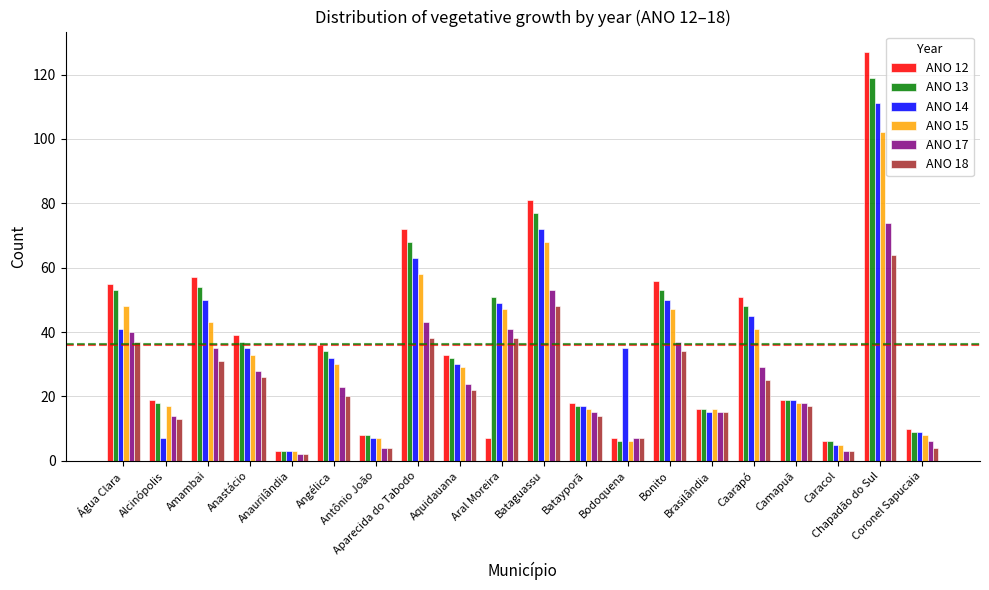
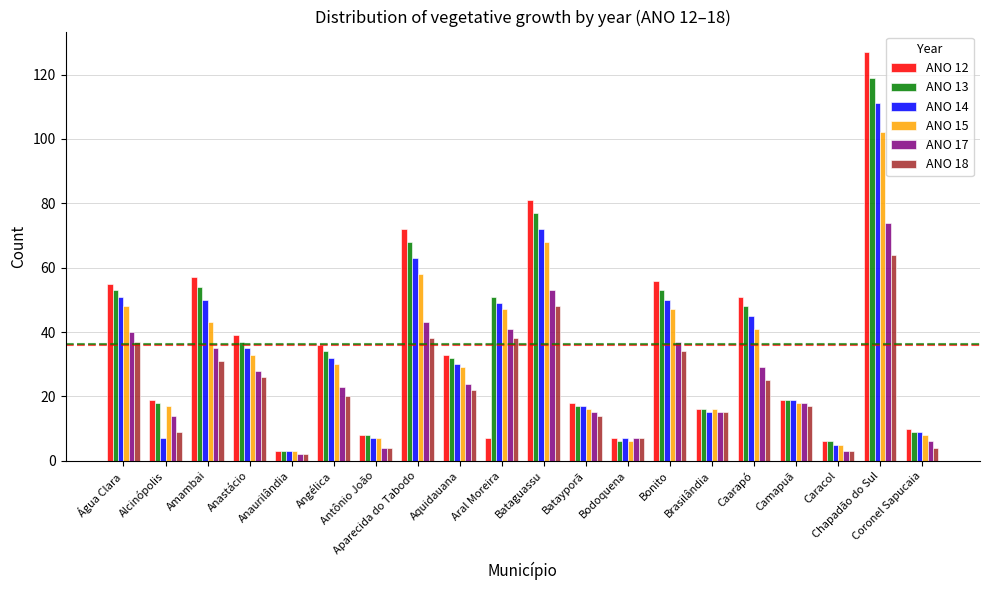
  {
    "ANO 12": {
      "Água Clara": 55,
      "Alcinópolis": 19,
      "Amambai": 57,
      "Anastácio": 39,
      "Anaurilândia": 3,
      "Angélica": 36,
      "Antônio João": 8,
      "Aparecida do Tabodo": 72,
      "Aquidauana": 33,
      "Aral Moreira": 7,
      "Bataguassu": 81,
      "Batayporã": 18,
      "Bodoquena": 7,
      "Bonito": 56,
      "Brasilândia": 16,
      "Caarapó": 51,
      "Camapuã": 19,
      "Caracol": 6,
      "Chapadão do Sul": 127,
      "Coronel Sapucaia": 10
    },
    "ANO 13": {
      "Água Clara": 53,
      "Alcinópolis": 18,
      "Amambai": 54,
      "Anastácio": 37,
      "Anaurilândia": 3,
      "Angélica": 34,
      "Antônio João": 8,
      "Aparecida do Tabodo": 68,
      "Aquidauana": 32,
      "Aral Moreira": 51,
      "Bataguassu": 77,
      "Batayporã": 17,
      "Bodoquena": 6,
      "Bonito": 53,
      "Brasilândia": 16,
      "Caarapó": 48,
      "Camapuã": 19,
      "Caracol": 6,
      "Chapadão do Sul": 119,
      "Coronel Sapucaia": 9
    },
    "ANO 14": {
-     "Água Clara": 41,
+     "Água Clara": 51,
      "Alcinópolis": 7,
      "Amambai": 50,
      "Anastácio": 35,
      "Anaurilândia": 3,
      "Angélica": 32,
      "Antônio João": 7,
      "Aparecida do Tabodo": 63,
      "Aquidauana": 30,
      "Aral Moreira": 49,
      "Bataguassu": 72,
      "Batayporã": 17,
-     "Bodoquena": 35,
+     "Bodoquena": 7,
      "Bonito": 50,
      "Brasilândia": 15,
      "Caarapó": 45,
      "Camapuã": 19,
      "Caracol": 5,
      "Chapadão do Sul": 111,
      "Coronel Sapucaia": 9
    },
    "ANO 15": {
      "Água Clara": 48,
      "Alcinópolis": 17,
      "Amambai": 43,
      "Anastácio": 33,
      "Anaurilândia": 3,
      "Angélica": 30,
      "Antônio João": 7,
      "Aparecida do Tabodo": 58,
      "Aquidauana": 29,
      "Aral Moreira": 47,
      "Bataguassu": 68,
      "Batayporã": 16,
      "Bodoquena": 6,
      "Bonito": 47,
      "Brasilândia": 16,
      "Caarapó": 41,
      "Camapuã": 18,
      "Caracol": 5,
      "Chapadão do Sul": 102,
      "Coronel Sapucaia": 8
    },
    "ANO 17": {
      "Água Clara": 40,
      "Alcinópolis": 14,
      "Amambai": 35,
      "Anastácio": 28,
      "Anaurilândia": 2,
      "Angélica": 23,
      "Antônio João": 4,
      "Aparecida do Tabodo": 43,
      "Aquidauana": 24,
      "Aral Moreira": 41,
      "Bataguassu": 53,
      "Batayporã": 15,
      "Bodoquena": 7,
      "Bonito": 37,
      "Brasilândia": 15,
      "Caarapó": 29,
      "Camapuã": 18,
      "Caracol": 3,
      "Chapadão do Sul": 74,
      "Coronel Sapucaia": 6
    },
    "ANO 18": {
      "Água Clara": 37,
-     "Alcinópolis": 13,
+     "Alcinópolis": 9,
      "Amambai": 31,
      "Anastácio": 26,
      "Anaurilândia": 2,
      "Angélica": 20,
      "Antônio João": 4,
      "Aparecida do Tabodo": 38,
      "Aquidauana": 22,
      "Aral Moreira": 38,
      "Bataguassu": 48,
      "Batayporã": 14,
      "Bodoquena": 7,
      "Bonito": 34,
      "Brasilândia": 15,
      "Caarapó": 25,
      "Camapuã": 17,
      "Caracol": 3,
      "Chapadão do Sul": 64,
      "Coronel Sapucaia": 4
    }
  }
